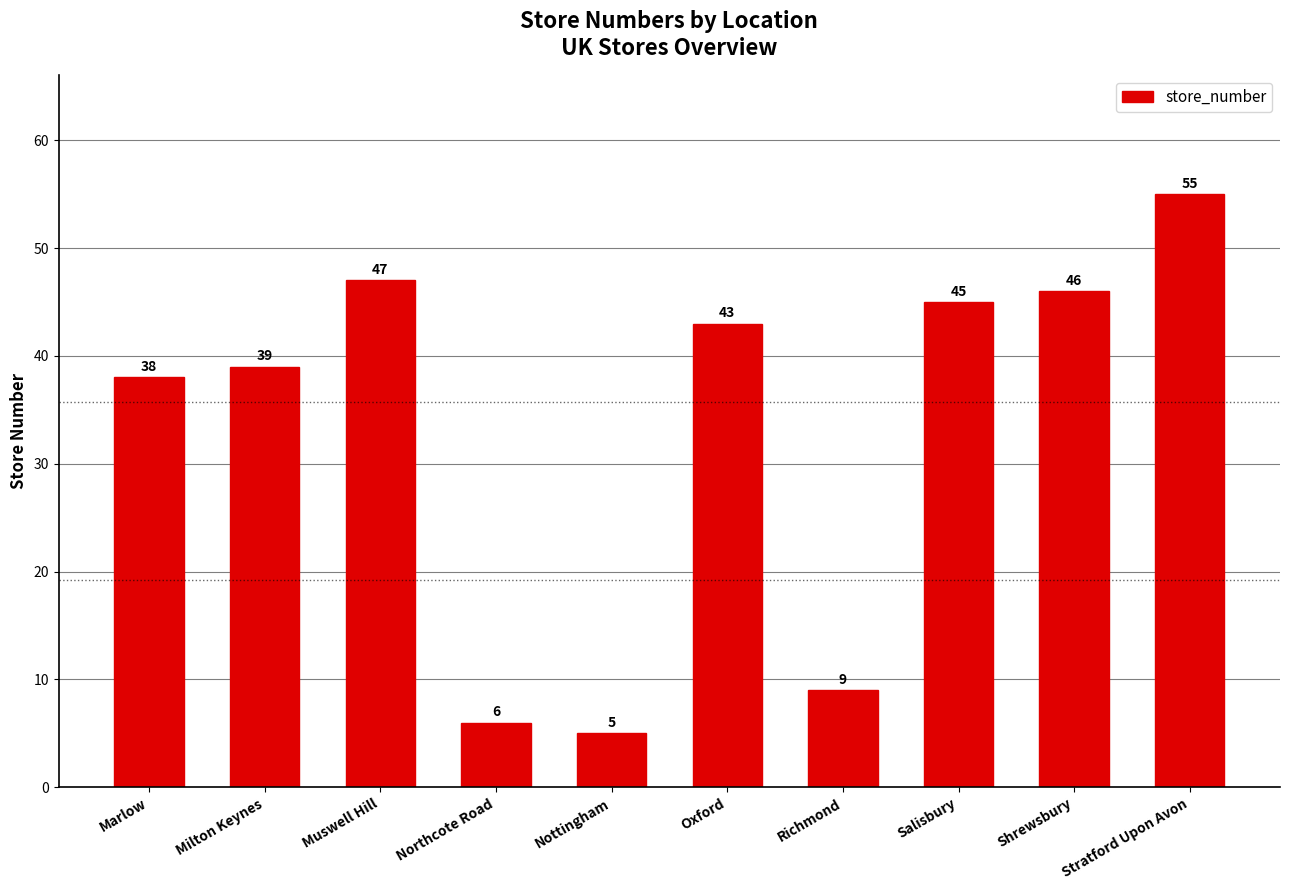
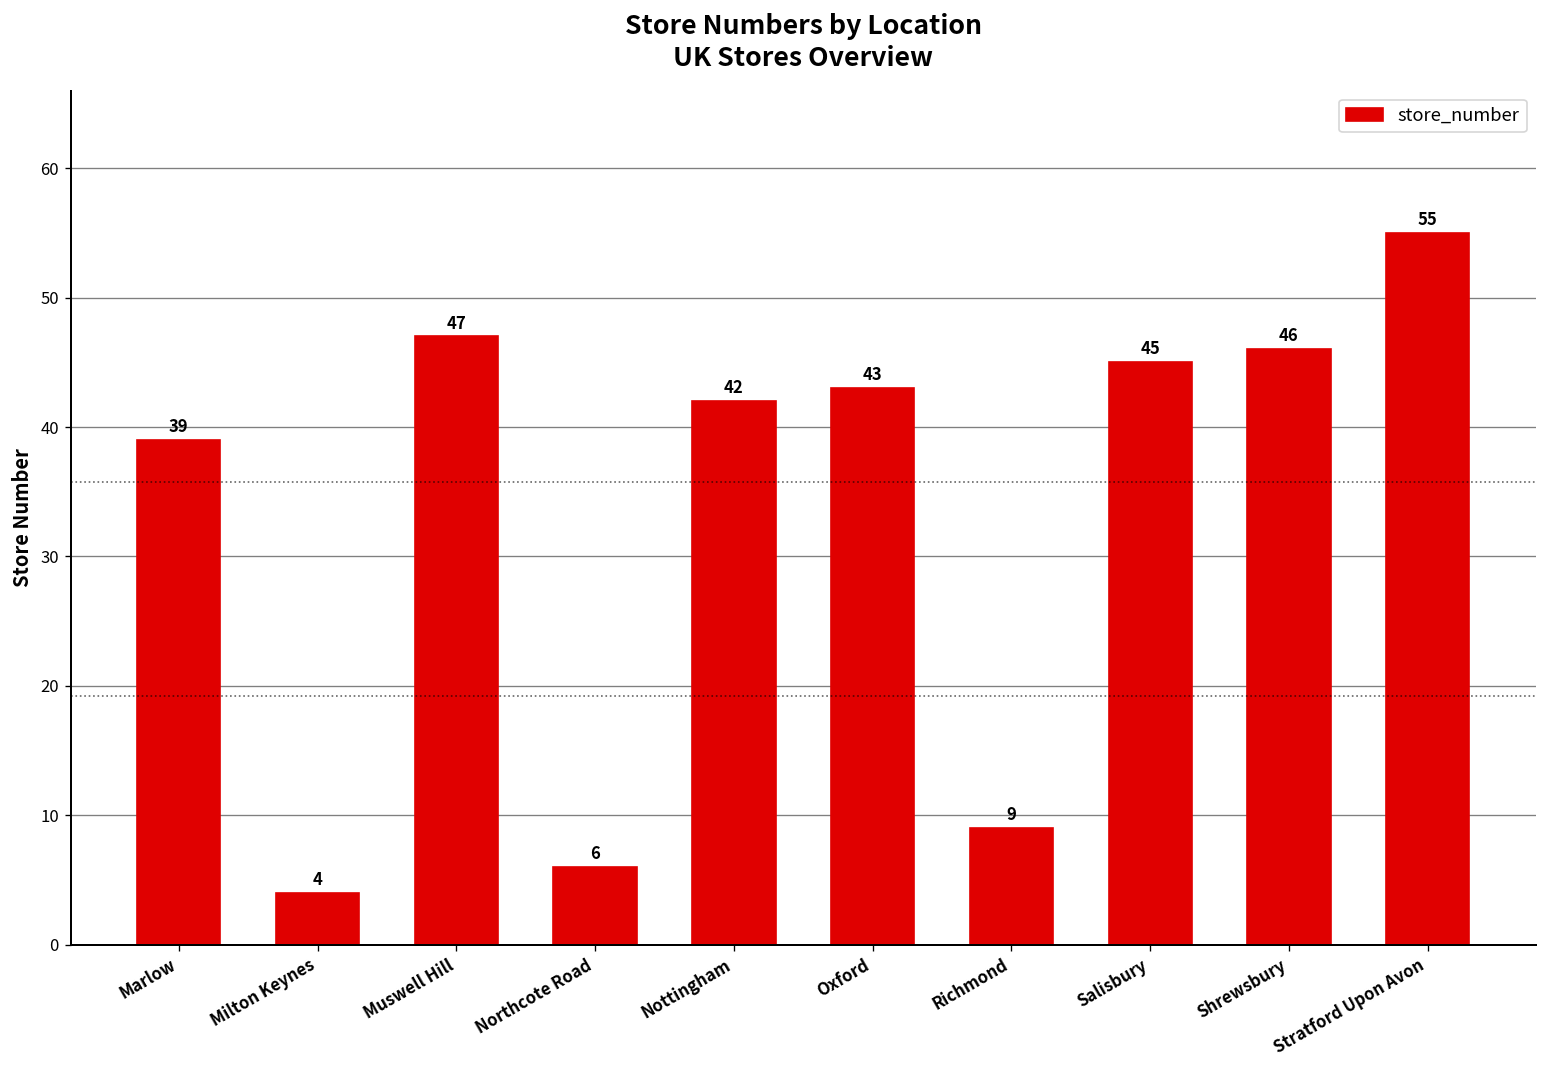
  {
-   "Marlow": 38,
-   "Milton Keynes": 39,
+   "Marlow": 39,
+   "Milton Keynes": 4,
    "Muswell Hill": 47,
    "Northcote Road": 6,
-   "Nottingham": 5,
+   "Nottingham": 42,
    "Oxford": 43,
    "Richmond": 9,
    "Salisbury": 45,
    "Shrewsbury": 46,
    "Stratford Upon Avon": 55
  }
